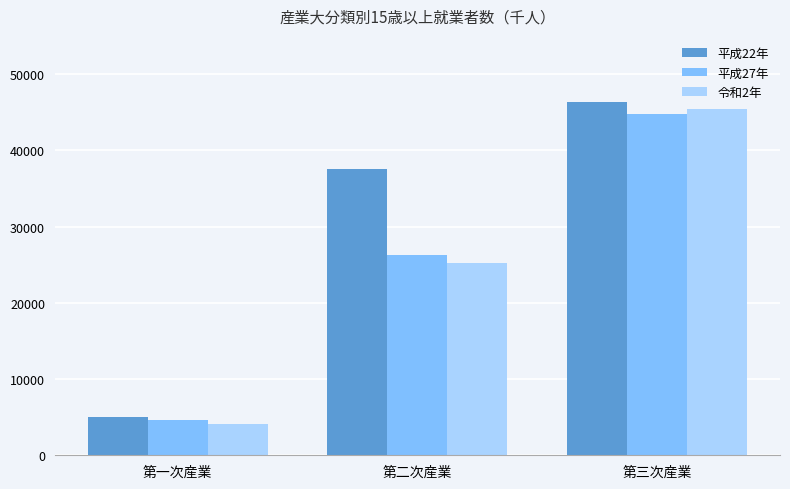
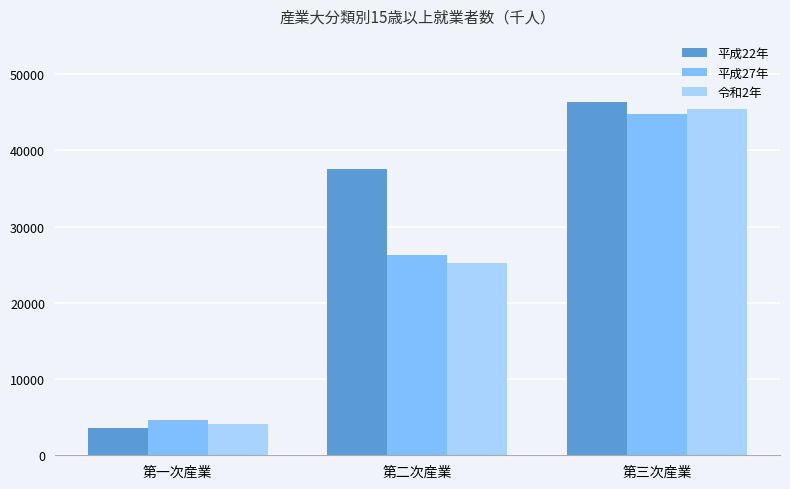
  {
    "平成22年": {
-     "第一次産業": 5000,
+     "第一次産業": 4000,
      "第二次産業": 38000,
      "第三次産業": 46000
    }
  }
